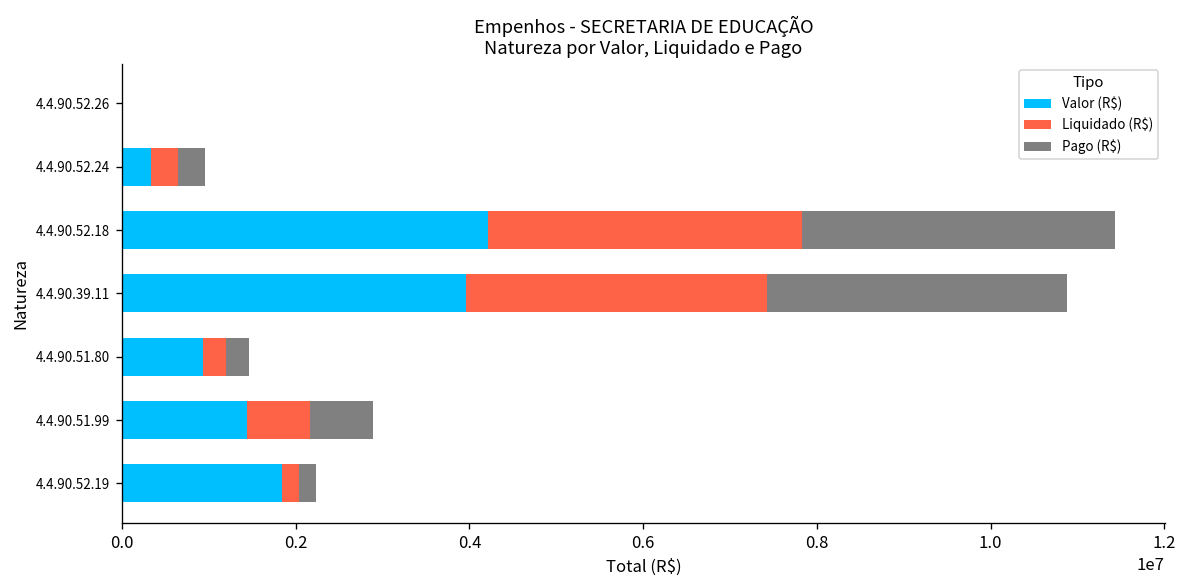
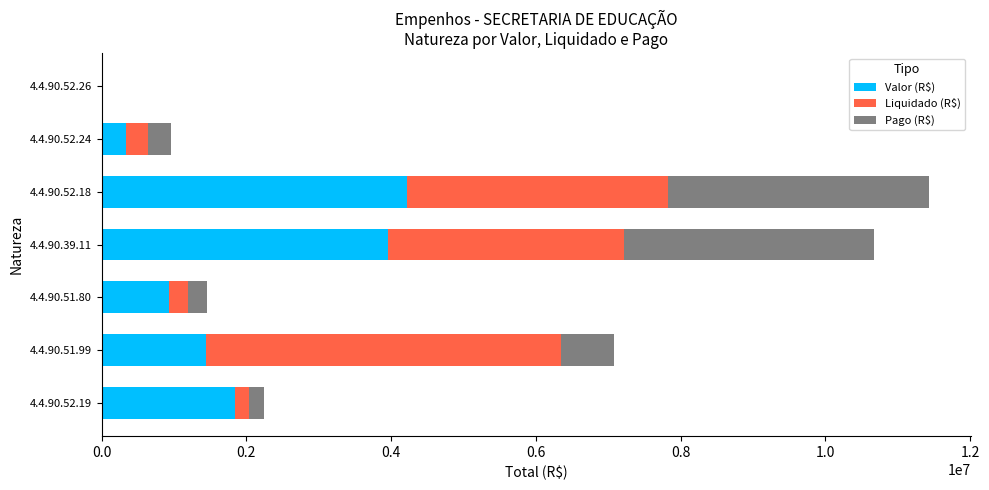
  {
    "Valor (R$)": {
      "4.4.90.52.24": 300000,
      "4.4.90.52.18": 4200000,
      "4.4.90.39.11": 4000000,
      "4.4.90.51.80": 900000,
      "4.4.90.51.99": 1400000,
      "4.4.90.52.19": 1800000
    },
    "Liquidado (R$)": {
      "4.4.90.52.26": 0,
      "4.4.90.52.24": 300000,
      "4.4.90.52.18": 3600000,
-     "4.4.90.39.11": 3500000,
+     "4.4.90.39.11": 3300000,
      "4.4.90.51.80": 300000,
-     "4.4.90.51.99": 700000,
+     "4.4.90.51.99": 4900000,
      "4.4.90.52.19": 200000
    },
    "Pago (R$)": {
      "4.4.90.52.26": 0,
      "4.4.90.52.24": 300000,
      "4.4.90.52.18": 3600000,
      "4.4.90.39.11": 3500000,
      "4.4.90.51.80": 300000,
      "4.4.90.51.99": 700000,
      "4.4.90.52.19": 200000
    }
  }
